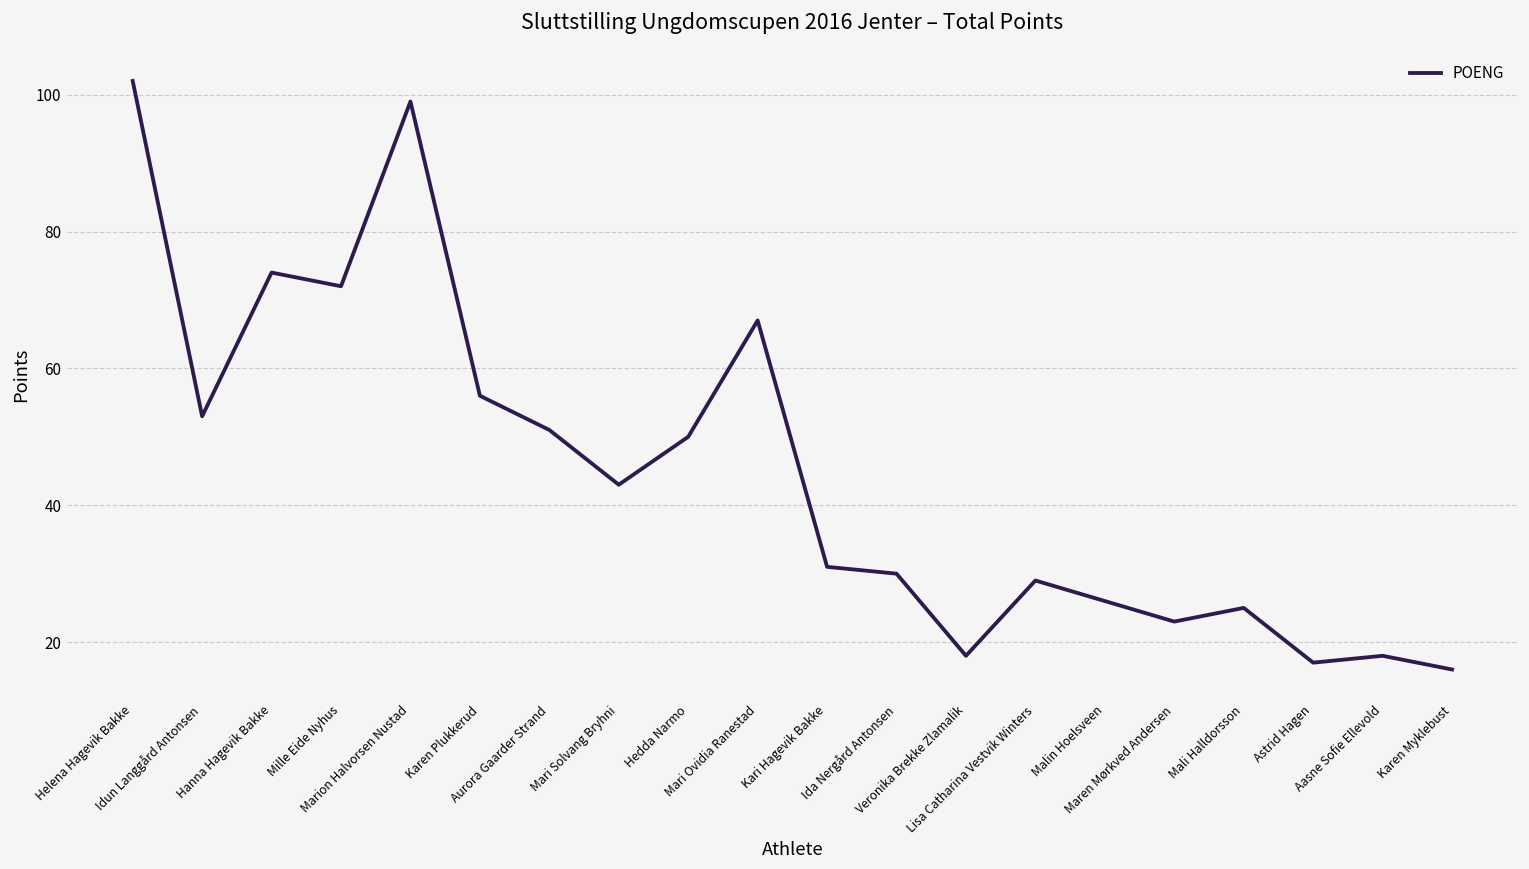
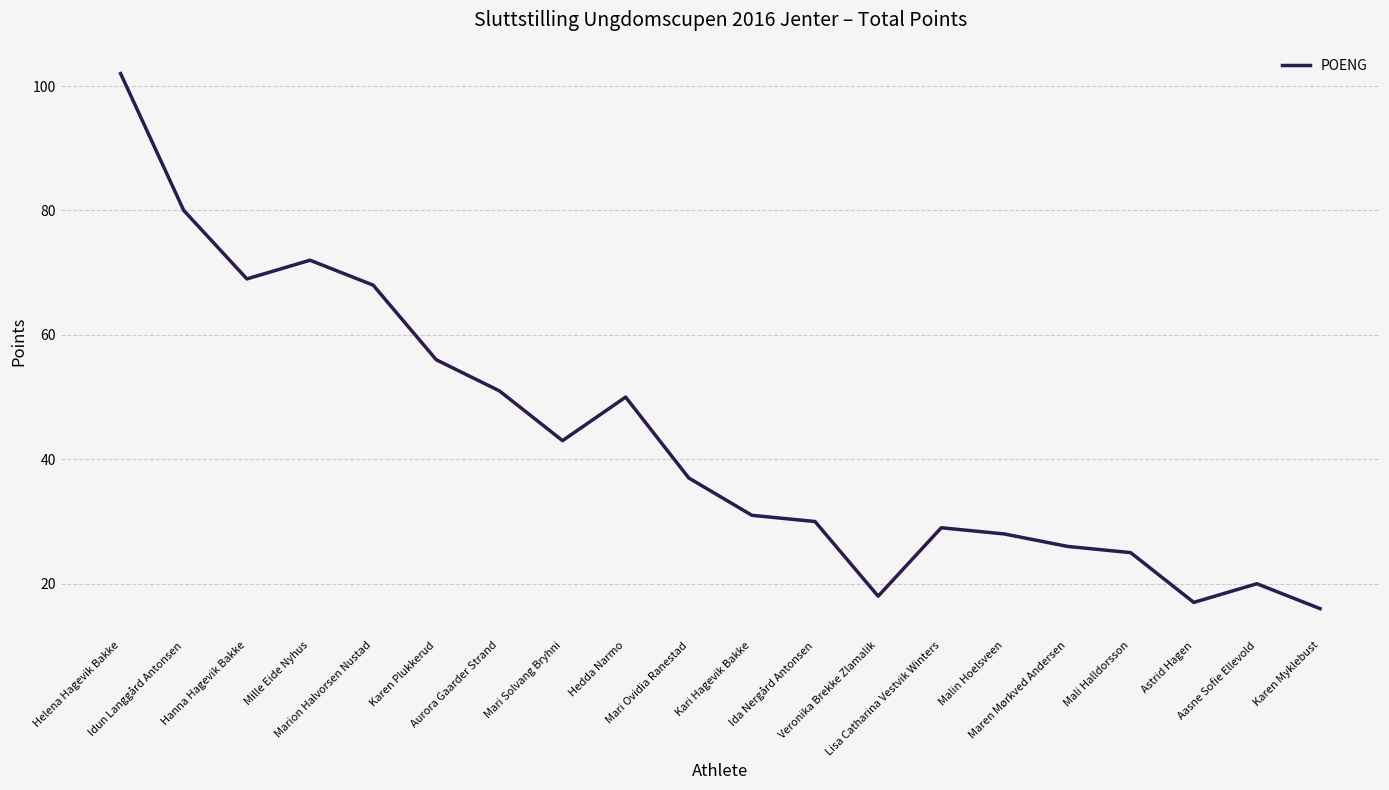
  {
    "Helena Hagevik Bakke": 102,
-   "Idun Langgård Antonsen": 53,
-   "Hanna Hagevik Bakke": 74,
+   "Idun Langgård Antonsen": 80,
+   "Hanna Hagevik Bakke": 69,
    "Mille Eide Nyhus": 72,
-   "Marion Halvorsen Nustad": 99,
+   "Marion Halvorsen Nustad": 68,
    "Karen Plukkerud": 56,
    "Aurora Gaarder Strand": 51,
    "Mari Solvang Bryhni": 43,
    "Hedda Narmo": 50,
-   "Mari Ovidia Ranestad": 67,
+   "Mari Ovidia Ranestad": 37,
    "Kari Hagevik Bakke": 31,
    "Ida Nergård Antonsen": 30,
    "Veronika Brekke Zlamalik": 18,
    "Lisa Catharina Vestvik Winters": 29,
-   "Malin Hoelsveen": 26,
-   "Maren Mørkved Andersen": 23,
+   "Malin Hoelsveen": 28,
+   "Maren Mørkved Andersen": 26,
    "Mali Halldorsson": 25,
    "Astrid Hagen": 17,
-   "Aasne Sofie Ellevold": 18,
+   "Aasne Sofie Ellevold": 20,
    "Karen Myklebust": 16
  }
